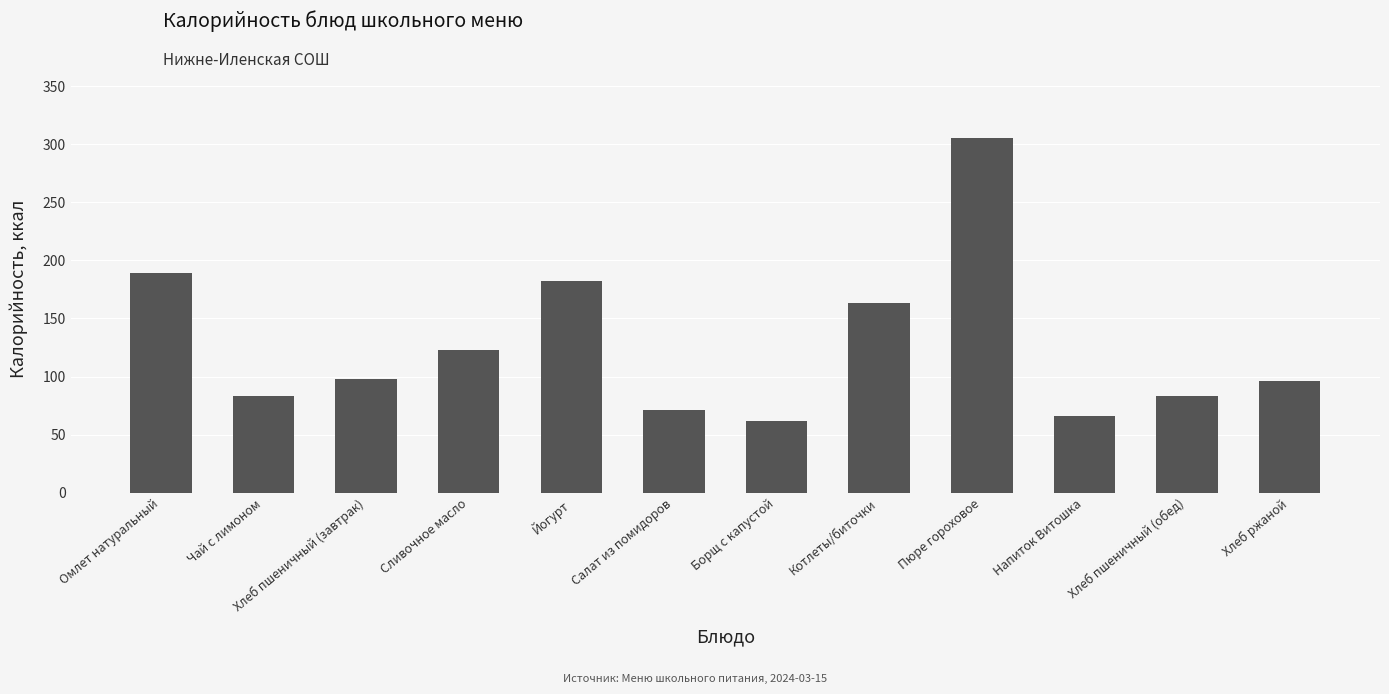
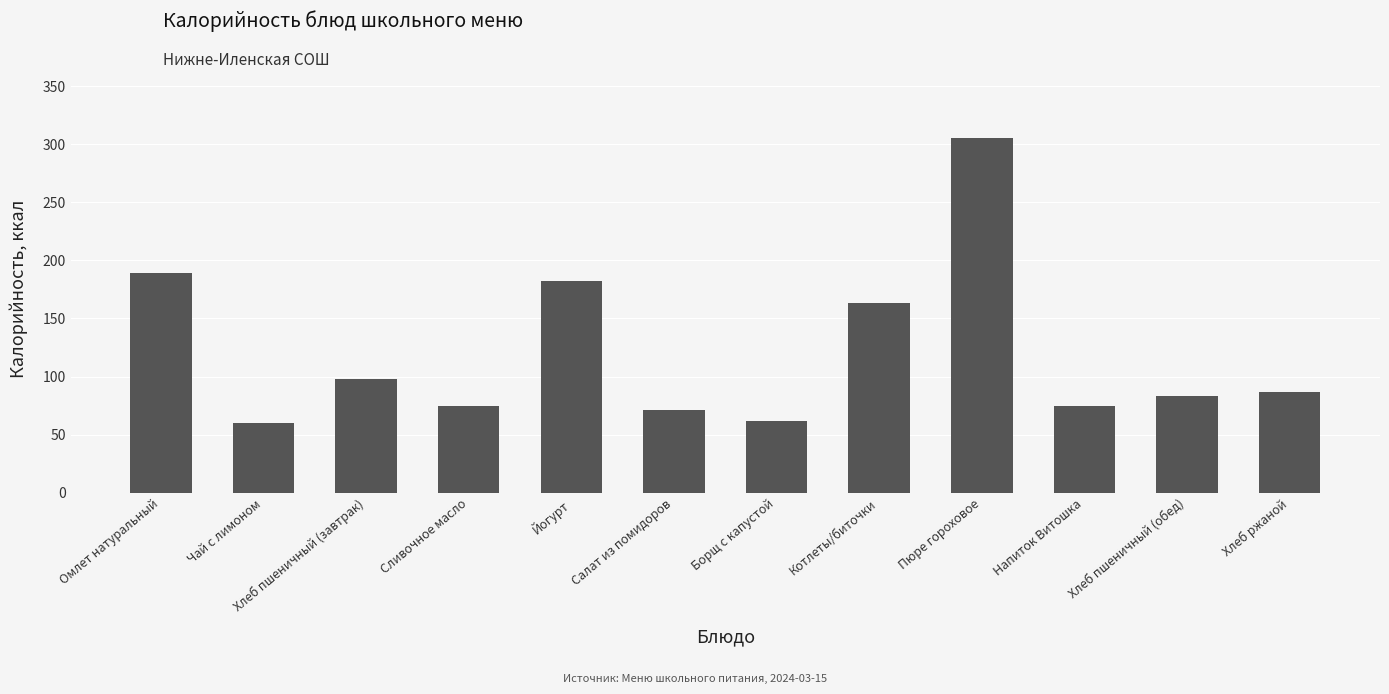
  {
    "Омлет натуральный": 189,
-   "Чай с лимоном": 83,
+   "Чай с лимоном": 60,
    "Хлеб пшеничный (завтрак)": 98,
-   "Сливочное масло": 123,
+   "Сливочное масло": 75,
    "Йогурт": 182,
    "Салат из помидоров": 71,
    "Борщ с капустой": 62,
    "Котлеты/биточки": 163,
    "Пюре гороховое": 305,
-   "Напиток Витошка": 66,
+   "Напиток Витошка": 75,
    "Хлеб пшеничный (обед)": 83,
-   "Хлеб ржаной": 96
+   "Хлеб ржаной": 87
  }
